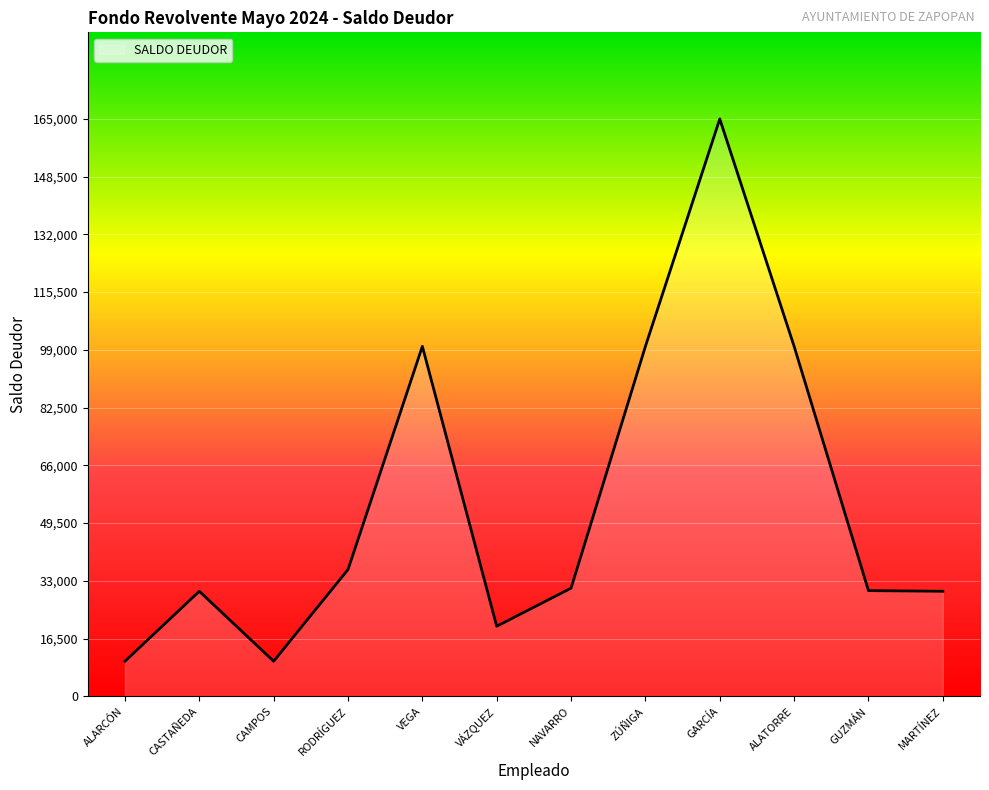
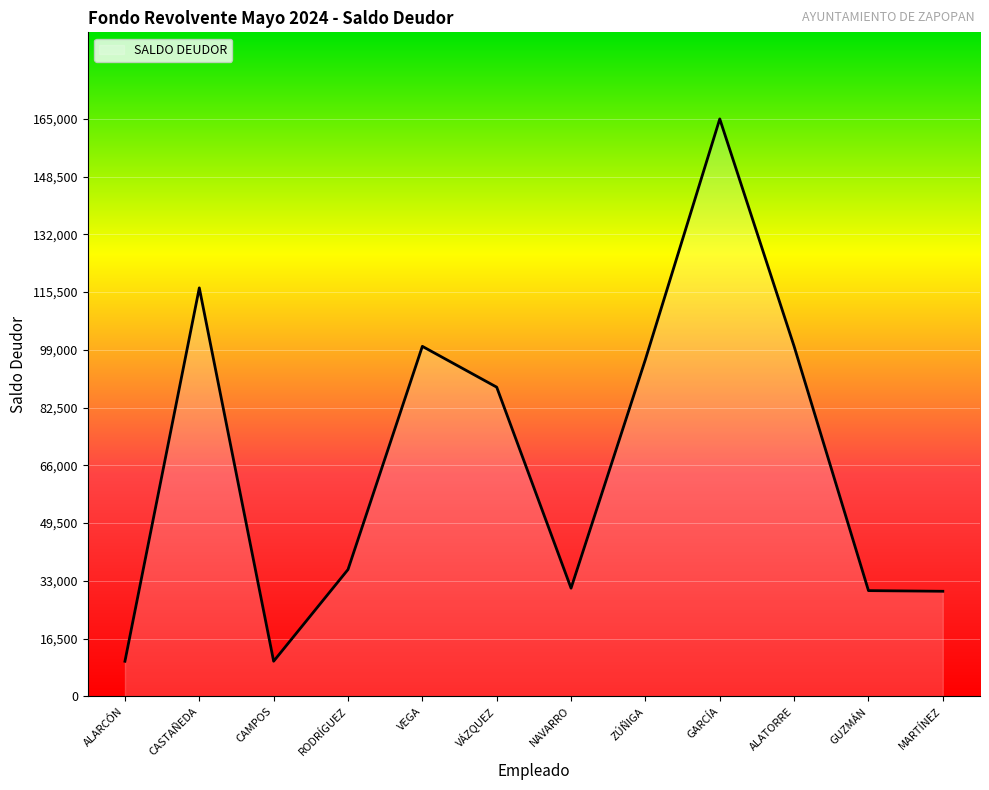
  {
    "ALARCÓN": "10,000",
-   "CASTAÑEDA": "30,000",
+   "CASTAÑEDA": "117,000",
    "CAMPOS": "10,000",
    "RODRÍGUEZ": "36,000",
    "VEGA": "100,000",
-   "VÁZQUEZ": "20,000",
+   "VÁZQUEZ": "88,000",
    "NAVARRO": "31,000",
-   "ZÚÑIGA": "100,000",
+   "ZÚÑIGA": "96,000",
    "GARCÍA": "165,000",
    "ALATORRE": "100,000",
    "GUZMÁN": "30,000",
    "MARTÍNEZ": "30,000"
  }
